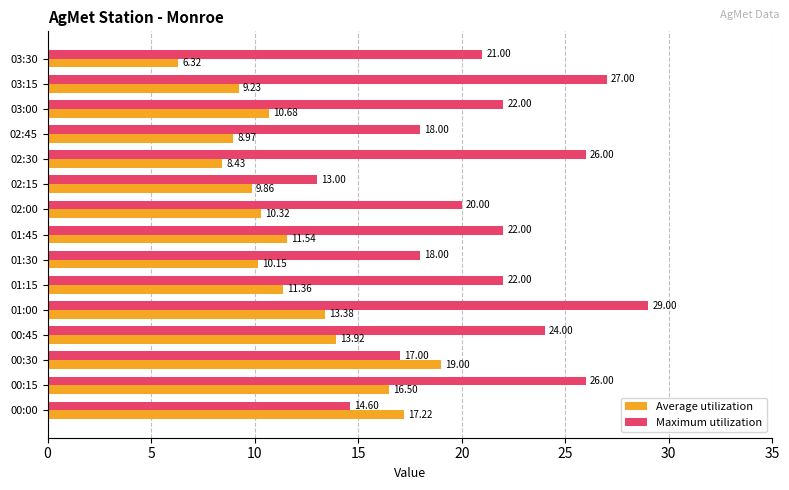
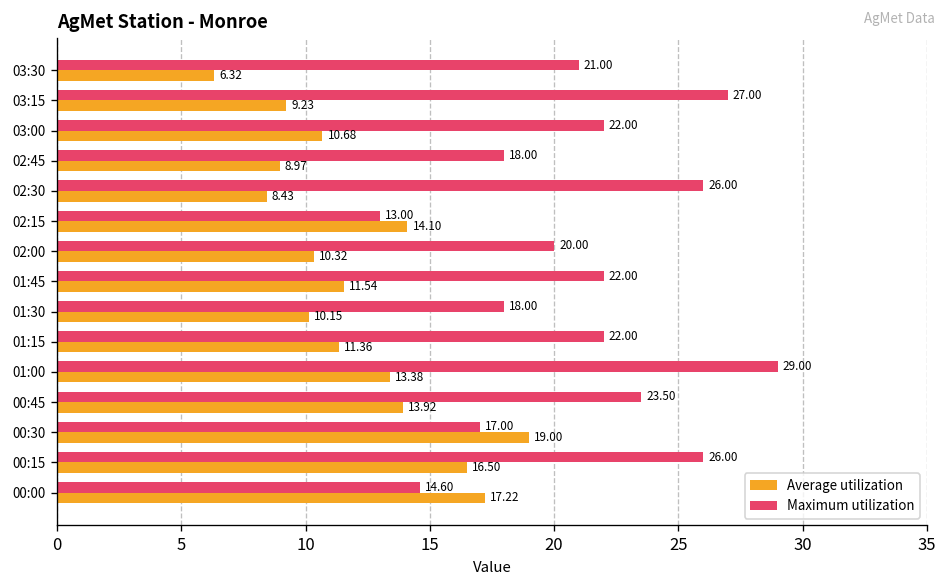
  {
    "Average utilization": {
      "03:30": 6.32,
      "03:15": 9.23,
      "03:00": 10.68,
      "02:45": 8.97,
      "02:30": 8.43,
-     "02:15": 9.86,
+     "02:15": 14.10,
      "02:00": 10.32,
      "01:45": 11.54,
      "01:30": 10.15,
      "01:15": 11.36,
      "01:00": 13.38,
      "00:45": 13.92,
      "00:30": 19.00,
      "00:15": 16.50,
      "00:00": 17.22
    },
    "Maximum utilization": {
      "03:30": 21.00,
      "03:15": 27.00,
      "03:00": 22.00,
      "02:45": 18.00,
      "02:30": 26.00,
      "02:15": 13.00,
      "02:00": 20.00,
      "01:45": 22.00,
      "01:30": 18.00,
      "01:15": 22.00,
      "01:00": 29.00,
-     "00:45": 24.00,
+     "00:45": 23.50,
      "00:30": 17.00,
      "00:15": 26.00,
      "00:00": 14.60
    }
  }
